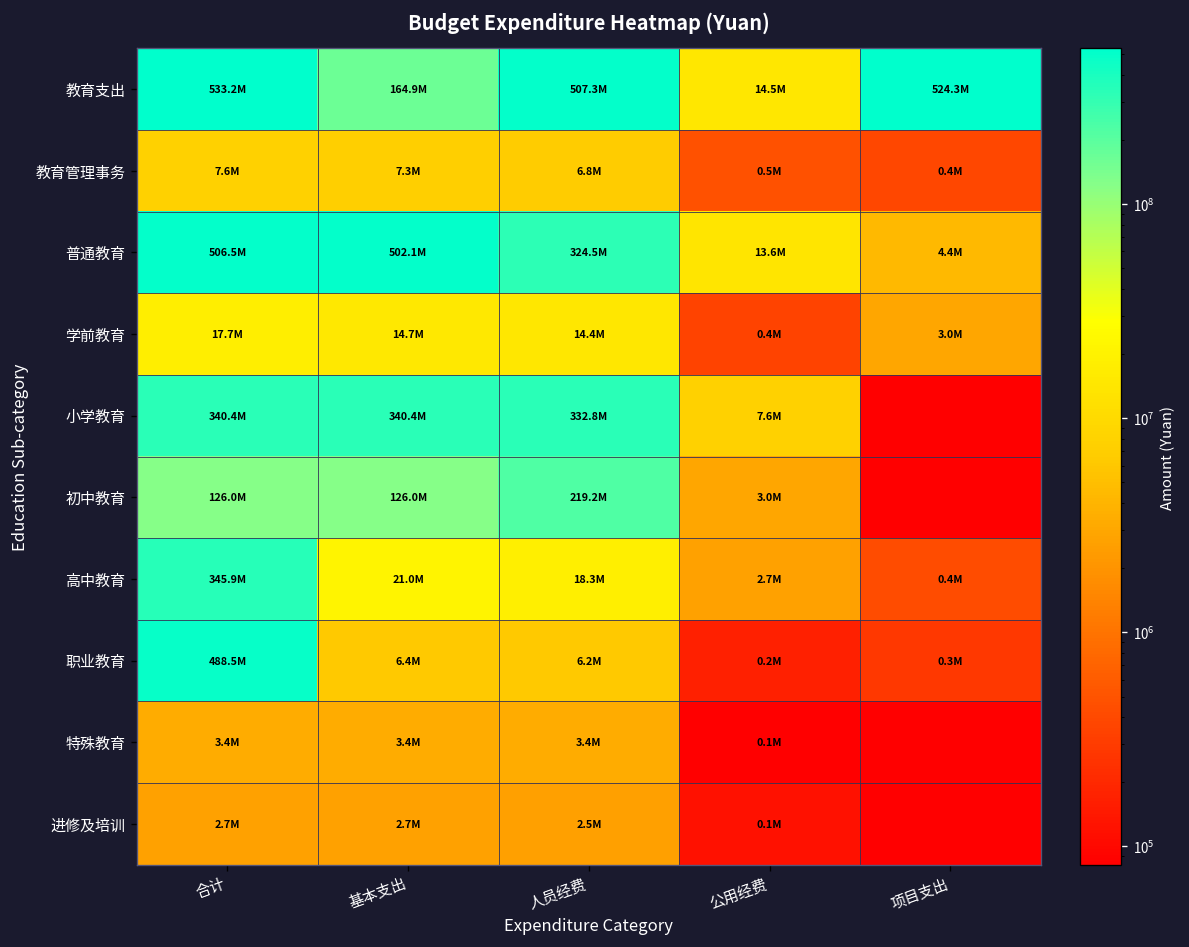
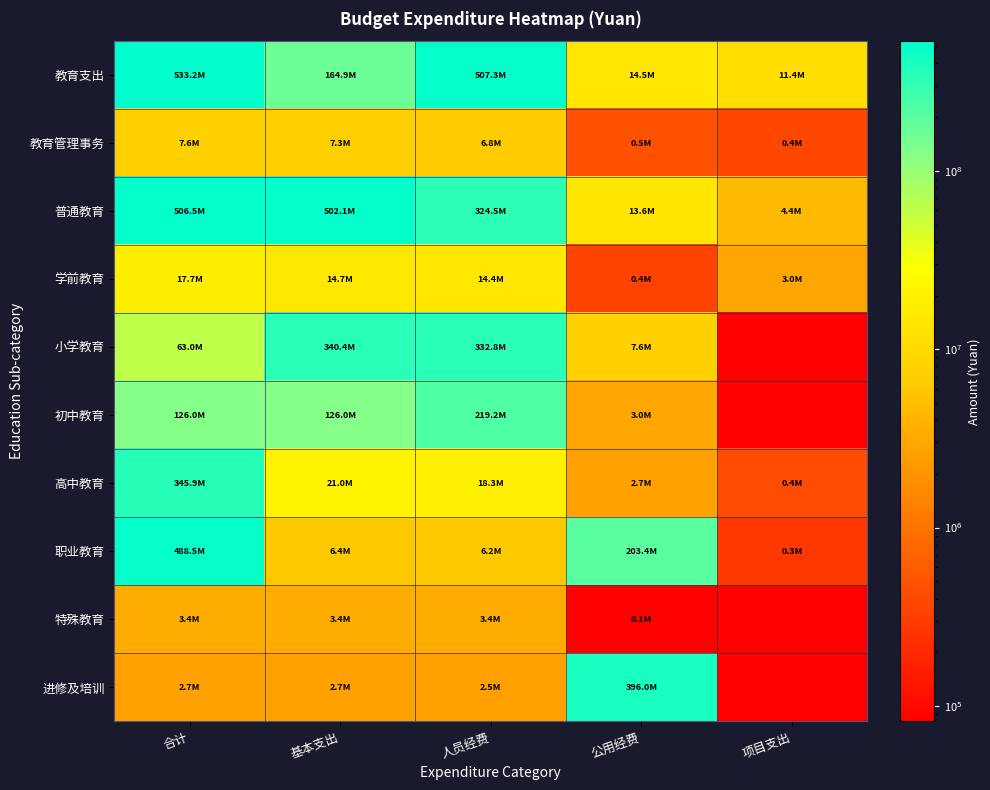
  {
    "教育支出": {
      "合计": "533.2M",
      "基本支出": "164.9M",
      "人员经费": "507.3M",
      "公用经费": "14.5M",
-     "项目支出": "524.3M"
+     "项目支出": "11.4M"
    },
    "教育管理事务": {
      "合计": "7.6M",
      "基本支出": "7.3M",
      "人员经费": "6.8M",
      "公用经费": "0.5M",
      "项目支出": "0.4M"
    },
    "普通教育": {
      "合计": "506.5M",
      "基本支出": "502.1M",
      "人员经费": "324.5M",
      "公用经费": "13.6M",
      "项目支出": "4.4M"
    },
    "学前教育": {
      "合计": "17.7M",
      "基本支出": "14.7M",
      "人员经费": "14.4M",
      "公用经费": "0.4M",
      "项目支出": "3.0M"
    },
    "小学教育": {
-     "合计": "340.4M",
+     "合计": "63.0M",
      "基本支出": "340.4M",
      "人员经费": "332.8M",
      "公用经费": "7.6M"
    },
    "初中教育": {
      "合计": "126.0M",
      "基本支出": "126.0M",
      "人员经费": "219.2M",
      "公用经费": "3.0M"
    },
    "高中教育": {
      "合计": "345.9M",
      "基本支出": "21.0M",
      "人员经费": "18.3M",
      "公用经费": "2.7M",
      "项目支出": "0.4M"
    },
    "职业教育": {
      "合计": "488.5M",
      "基本支出": "6.4M",
      "人员经费": "6.2M",
-     "公用经费": "0.2M",
+     "公用经费": "203.4M",
      "项目支出": "0.3M"
    },
    "特殊教育": {
      "合计": "3.4M",
      "基本支出": "3.4M",
      "人员经费": "3.4M",
      "公用经费": "0.1M"
    },
    "进修及培训": {
      "合计": "2.7M",
      "基本支出": "2.7M",
      "人员经费": "2.5M",
-     "公用经费": "0.1M"
+     "公用经费": "396.0M"
    }
  }
